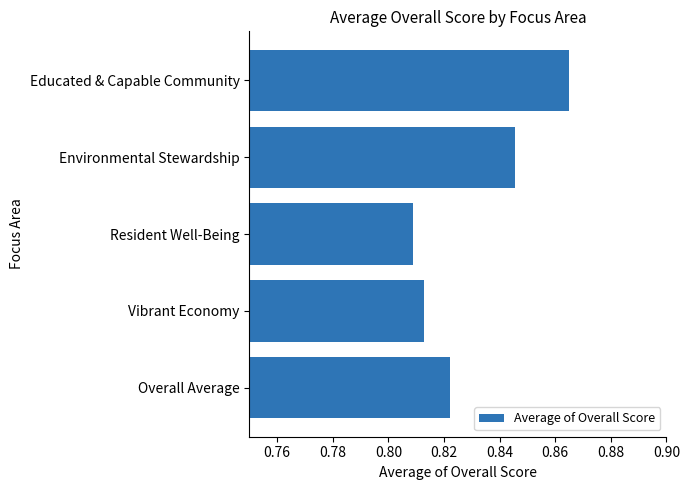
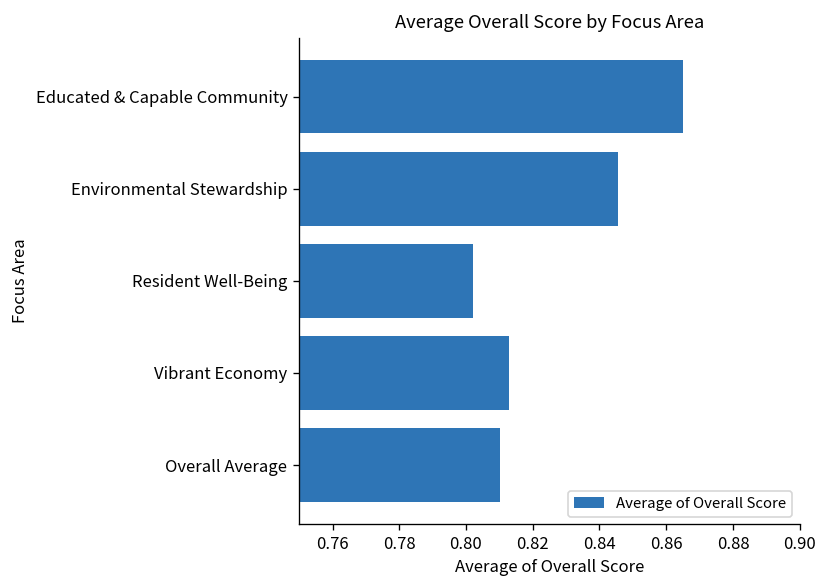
  {
    "Educated & Capable Community": 0.865,
    "Environmental Stewardship": 0.846,
-   "Resident Well-Being": 0.809,
+   "Resident Well-Being": 0.802,
    "Vibrant Economy": 0.813,
-   "Overall Average": 0.822
+   "Overall Average": 0.810
  }
